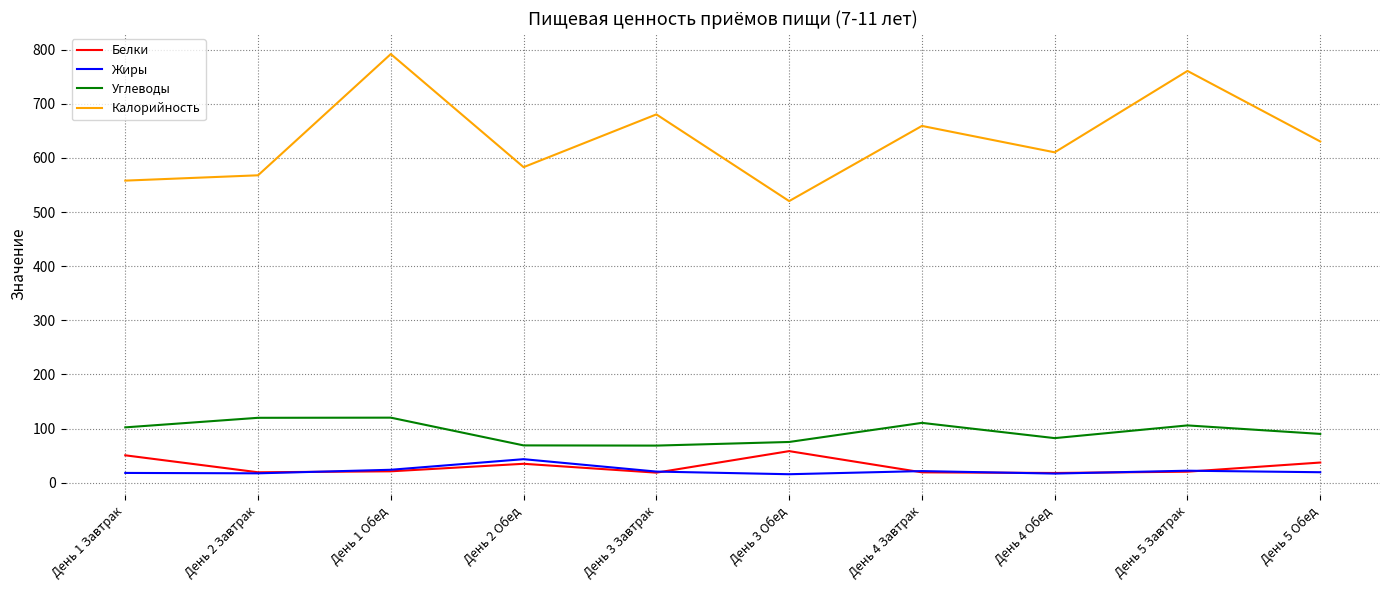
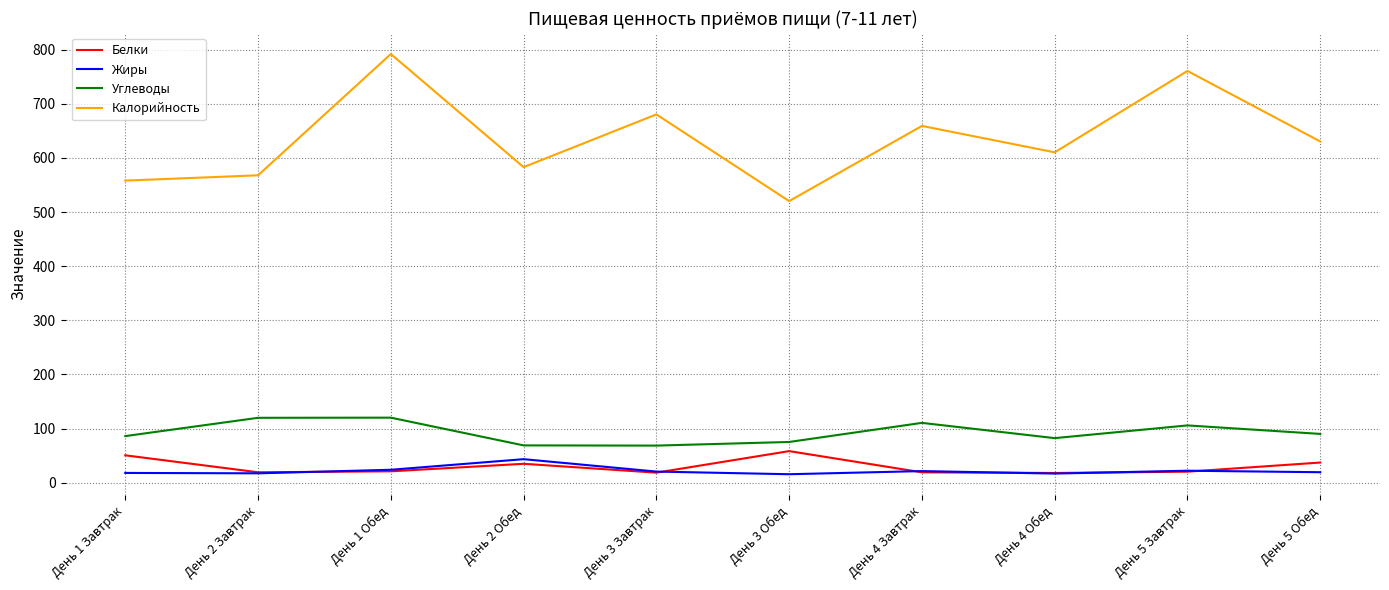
  {
    "Белки": {
      "День 1 Завтрак": 50,
      "День 2 Обед": 30,
      "День 3 Обед": 60,
      "День 5 Обед": 40
    },
    "Жиры": {
      "День 1 Завтрак": 20,
      "День 2 Обед": 40,
      "День 3 Обед": 20,
      "День 5 Обед": 20
    },
    "Углеводы": {
-     "День 1 Завтрак": 100,
+     "День 1 Завтрак": 90,
      "День 2 Завтрак": 120,
      "День 1 Обед": 120,
      "День 2 Обед": 70,
      "День 3 Завтрак": 70,
      "День 3 Обед": 80,
      "День 4 Завтрак": 110,
      "День 4 Обед": 80,
      "День 5 Завтрак": 110,
      "День 5 Обед": 90
    },
    "Калорийность": {
      "День 1 Завтрак": 560,
      "День 2 Завтрак": 570,
      "День 1 Обед": 790,
      "День 2 Обед": 580,
      "День 3 Завтрак": 680,
      "День 3 Обед": 520,
      "День 4 Завтрак": 660,
      "День 4 Обед": 610,
      "День 5 Завтрак": 760,
      "День 5 Обед": 630
    }
  }
